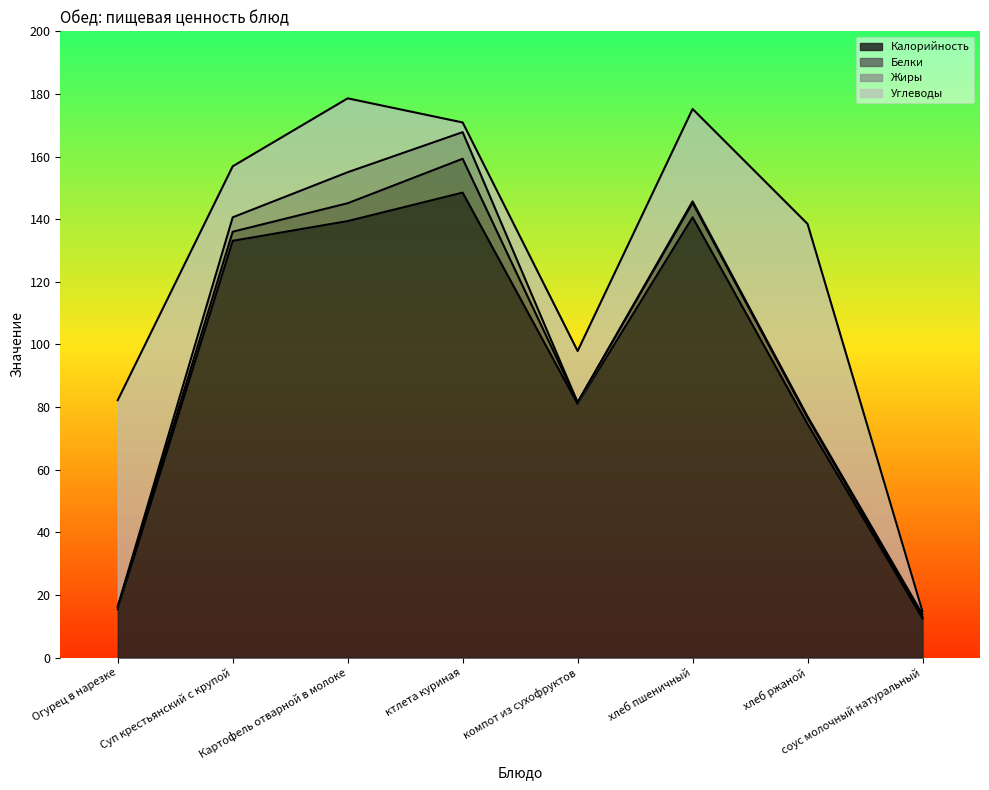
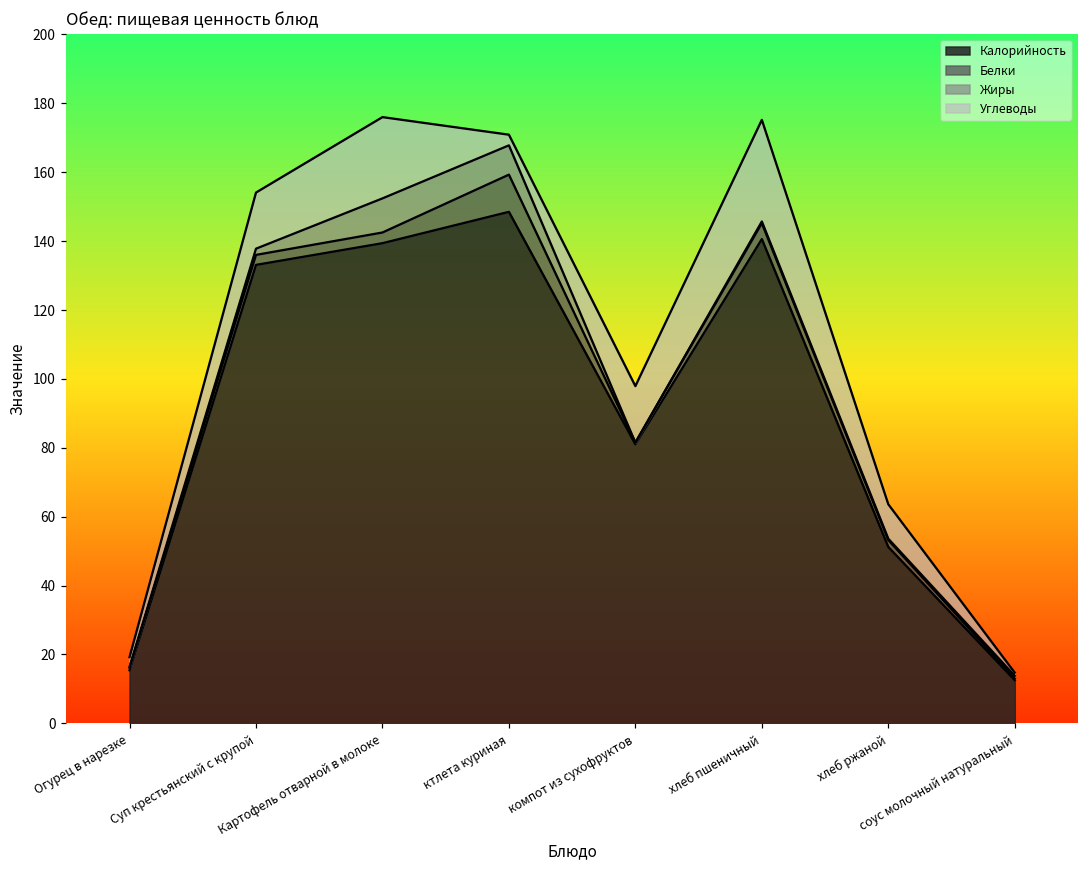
  {
    "Калорийность": {
      "Огурец в нарезке": 15,
      "Суп крестьянский с крупой": 133,
      "Картофель отварной в молоке": 139,
      "ктлета куриная": 149,
      "хлеб пшеничный": 141,
-     "хлеб ржаной": 75
+     "хлеб ржаной": 51
    },
    "Белки": {
      "Суп крестьянский с крупой": 3,
-     "Картофель отварной в молоке": 6,
+     "Картофель отварной в молоке": 3,
      "ктлета куриная": 11
    },
    "Жиры": {
-     "Суп крестьянский с крупой": 5,
+     "Суп крестьянский с крупой": 2,
      "Картофель отварной в молоке": 10,
      "ктлета куриная": 9
    },
    "Углеводы": {
-     "Огурец в нарезке": 66,
+     "Огурец в нарезке": 3,
      "Суп крестьянский с крупой": 16,
      "Картофель отварной в молоке": 24,
      "ктлета куриная": 3,
      "компот из сухофруктов": 16,
      "хлеб пшеничный": 30,
-     "хлеб ржаной": 62,
+     "хлеб ржаной": 10,
      "соус молочный натуральный": 1
    }
  }
